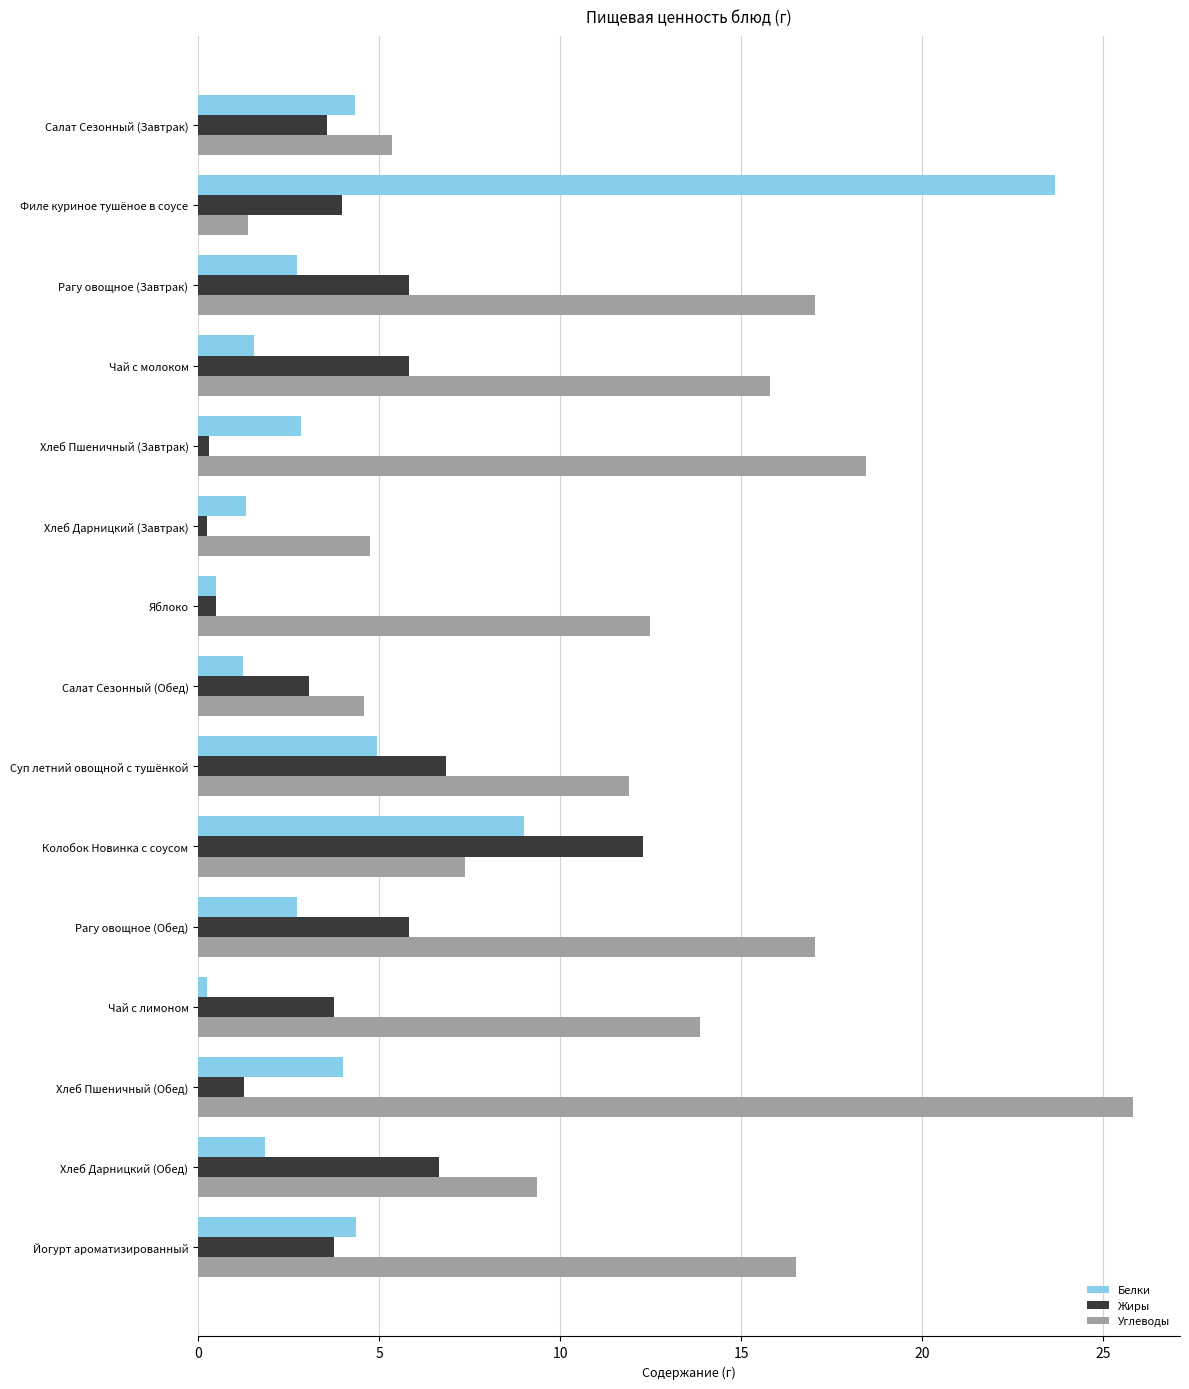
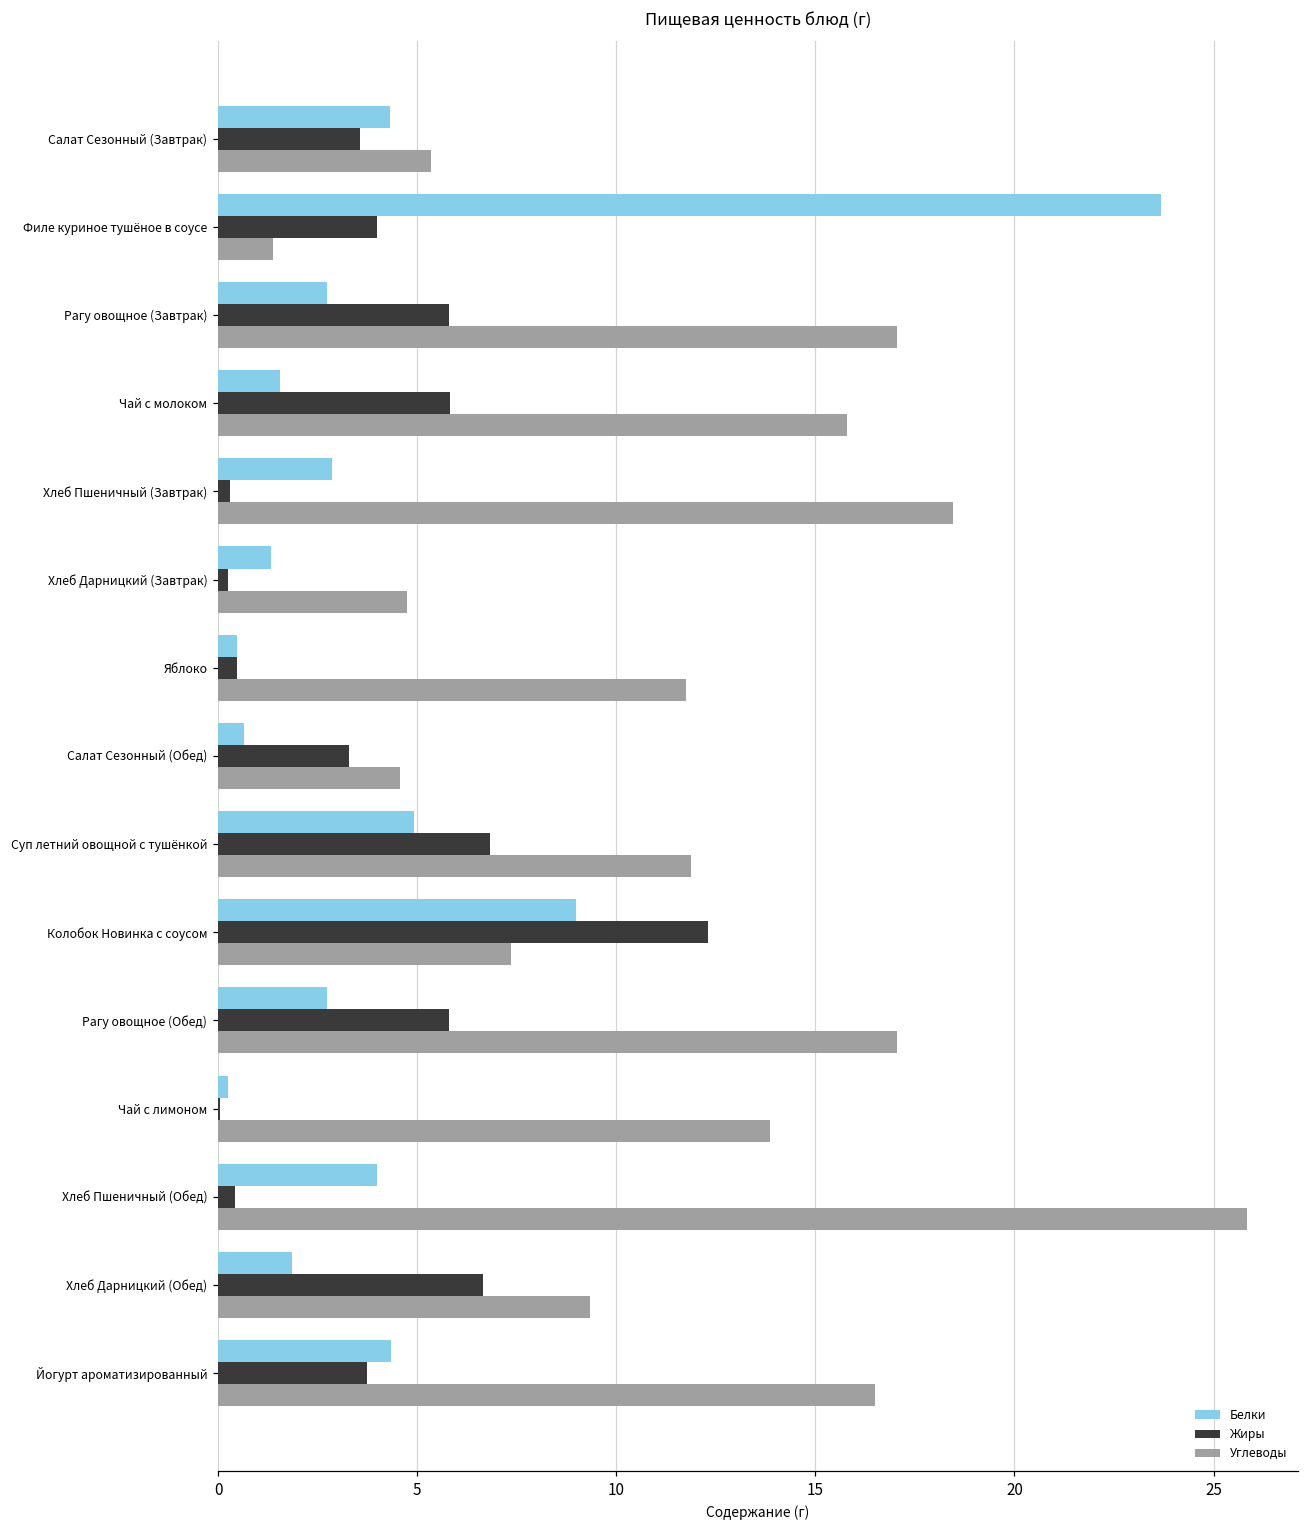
  {
    "Белки": {
      "Салат Сезонный (Завтрак)": 4.3,
      "Филе куриное тушёное в соусе": 23.7,
      "Рагу овощное (Завтрак)": 2.7,
      "Чай с молоком": 1.6,
      "Хлеб Пшеничный (Завтрак)": 2.9,
      "Хлеб Дарницкий (Завтрак)": 1.3,
      "Яблоко": 0.5,
-     "Салат Сезонный (Обед)": 1.3,
+     "Салат Сезонный (Обед)": 0.7,
      "Суп летний овощной с тушёнкой": 4.9,
      "Колобок Новинка с соусом": 9.0,
      "Рагу овощное (Обед)": 2.7,
      "Чай с лимоном": 0.3,
      "Хлеб Пшеничный (Обед)": 4.0,
      "Хлеб Дарницкий (Обед)": 1.9,
      "Йогурт ароматизированный": 4.4
    },
    "Жиры": {
      "Салат Сезонный (Завтрак)": 3.6,
      "Филе куриное тушёное в соусе": 4.0,
      "Рагу овощное (Завтрак)": 5.8,
      "Чай с молоком": 5.8,
      "Хлеб Пшеничный (Завтрак)": 0.3,
      "Хлеб Дарницкий (Завтрак)": 0.2,
      "Яблоко": 0.5,
-     "Салат Сезонный (Обед)": 3.1,
+     "Салат Сезонный (Обед)": 3.3,
      "Суп летний овощной с тушёнкой": 6.8,
      "Колобок Новинка с соусом": 12.3,
      "Рагу овощное (Обед)": 5.8,
-     "Чай с лимоном": 3.7,
-     "Хлеб Пшеничный (Обед)": 1.3,
+     "Чай с лимоном": 0.1,
+     "Хлеб Пшеничный (Обед)": 0.4,
      "Хлеб Дарницкий (Обед)": 6.7,
      "Йогурт ароматизированный": 3.8
    },
    "Углеводы": {
      "Салат Сезонный (Завтрак)": 5.4,
      "Филе куриное тушёное в соусе": 1.4,
      "Рагу овощное (Завтрак)": 17.0,
      "Чай с молоком": 15.8,
      "Хлеб Пшеничный (Завтрак)": 18.5,
      "Хлеб Дарницкий (Завтрак)": 4.8,
-     "Яблоко": 12.5,
+     "Яблоко": 11.8,
      "Салат Сезонный (Обед)": 4.6,
      "Суп летний овощной с тушёнкой": 11.9,
      "Колобок Новинка с соусом": 7.4,
      "Рагу овощное (Обед)": 17.0,
      "Чай с лимоном": 13.9,
      "Хлеб Пшеничный (Обед)": 25.8,
      "Хлеб Дарницкий (Обед)": 9.4,
      "Йогурт ароматизированный": 16.5
    }
  }
